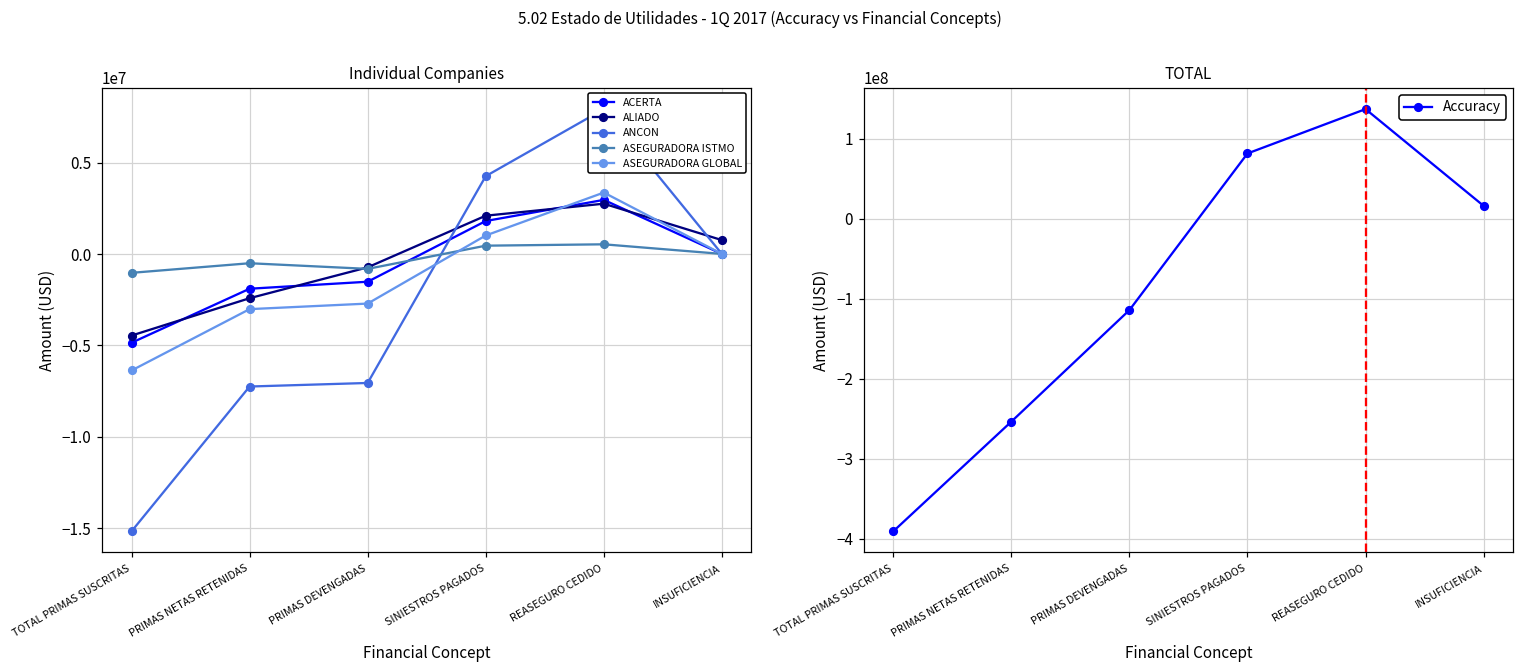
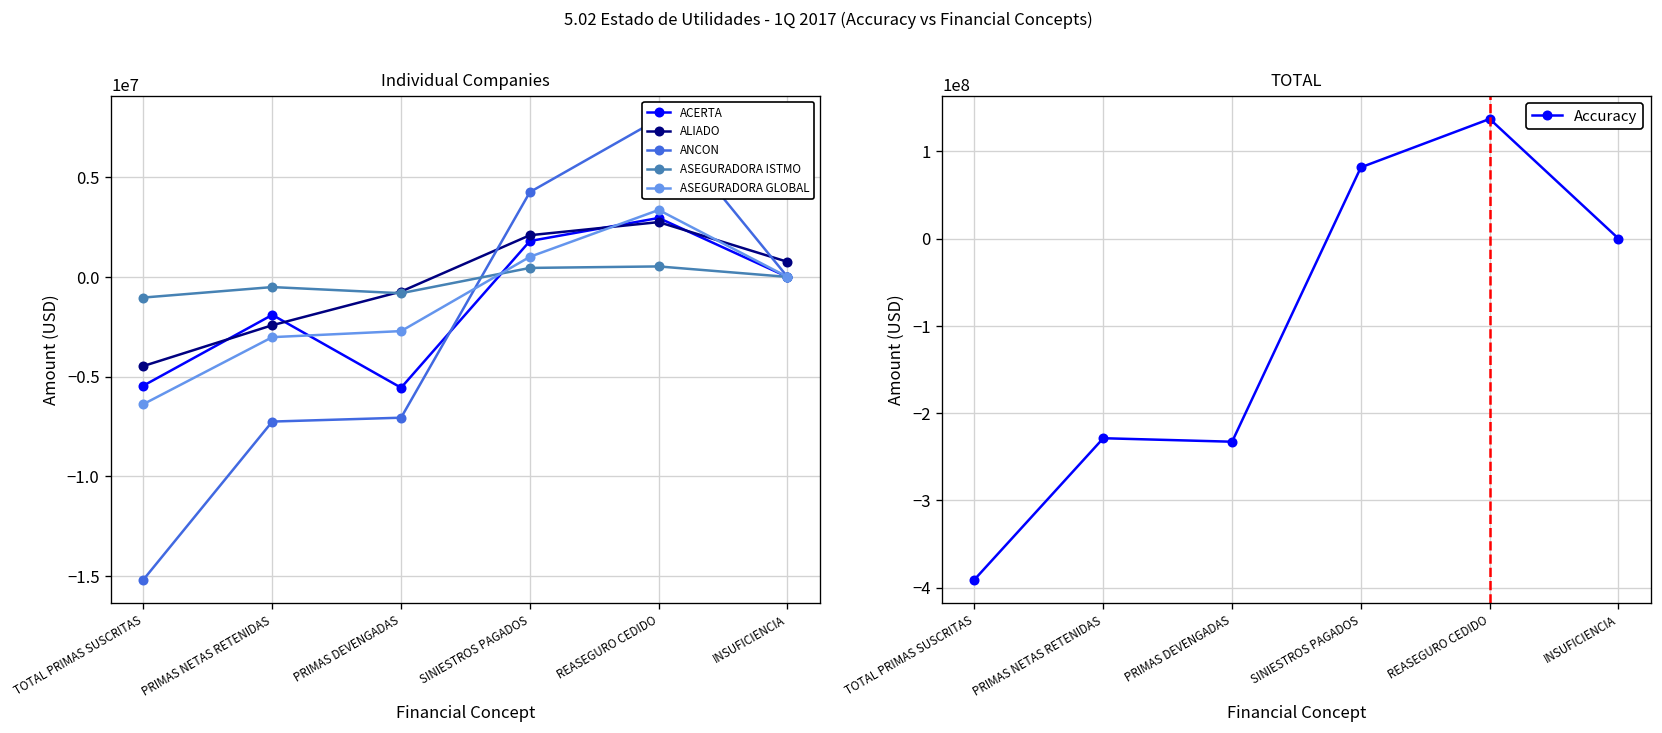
  {
    "Individual Companies": {
      "ACERTA": {
-       "TOTAL PRIMAS SUSCRITAS": -4900000,
+       "TOTAL PRIMAS SUSCRITAS": -5500000,
        "PRIMAS NETAS RETENIDAS": -1900000,
-       "PRIMAS DEVENGADAS": -1500000,
+       "PRIMAS DEVENGADAS": -5600000,
        "SINIESTROS PAGADOS": 1800000,
        "REASEGURO CEDIDO": 3000000
      },
      "ALIADO": {
        "TOTAL PRIMAS SUSCRITAS": -4500000,
        "PRIMAS NETAS RETENIDAS": -2400000,
        "SINIESTROS PAGADOS": 2100000,
        "REASEGURO CEDIDO": 2700000,
        "INSUFICIENCIA": 800000
      }
    },
    "TOTAL": {
      "TOTAL PRIMAS SUSCRITAS": -390000000,
-     "PRIMAS NETAS RETENIDAS": -250000000,
-     "PRIMAS DEVENGADAS": -110000000,
+     "PRIMAS NETAS RETENIDAS": -230000000,
+     "PRIMAS DEVENGADAS": -230000000,
      "SINIESTROS PAGADOS": 80000000,
      "REASEGURO CEDIDO": 140000000,
-     "INSUFICIENCIA": 20000000
+     "INSUFICIENCIA": 0
    }
  }
